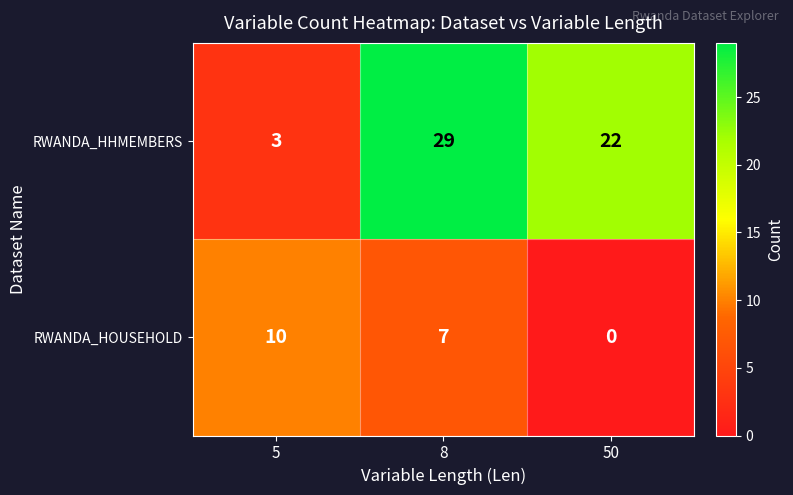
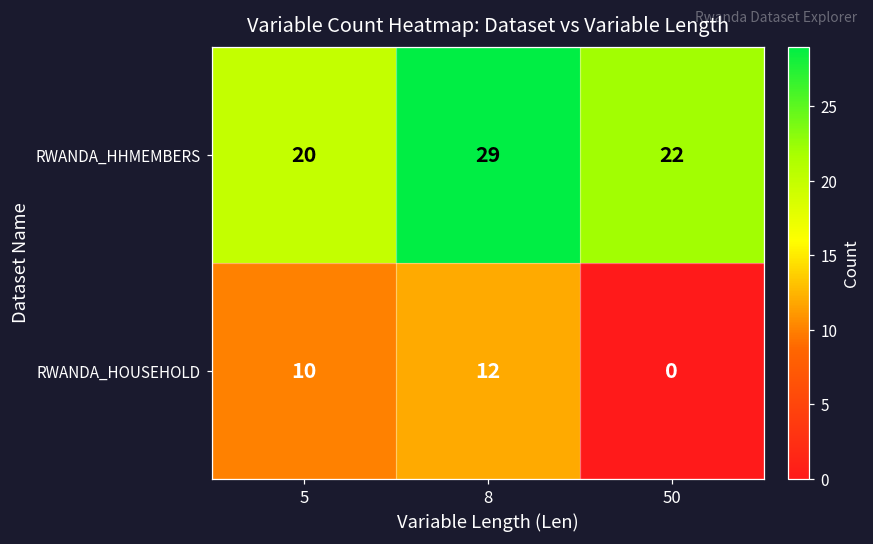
  {
    "RWANDA_HHMEMBERS": {
-     "5": 3,
+     "5": 20,
      "8": 29,
      "50": 22
    },
    "RWANDA_HOUSEHOLD": {
      "5": 10,
-     "8": 7,
+     "8": 12,
      "50": 0
    }
  }
